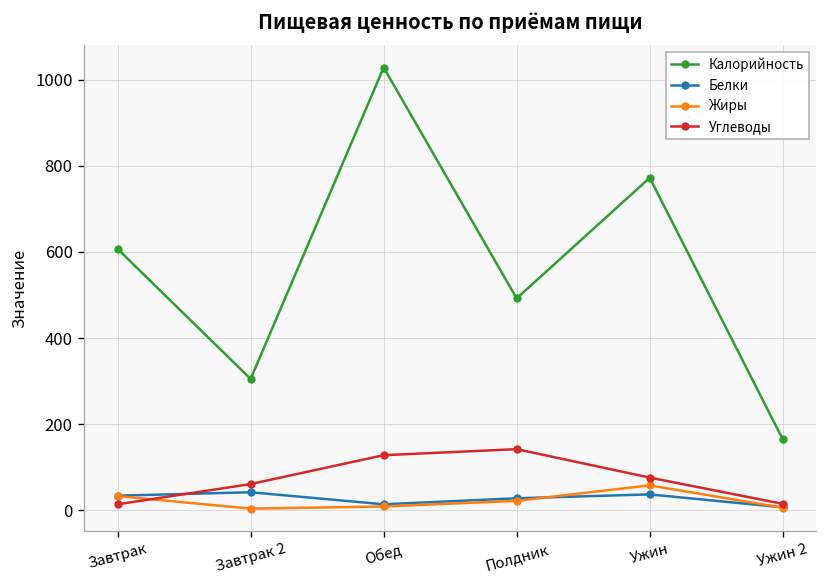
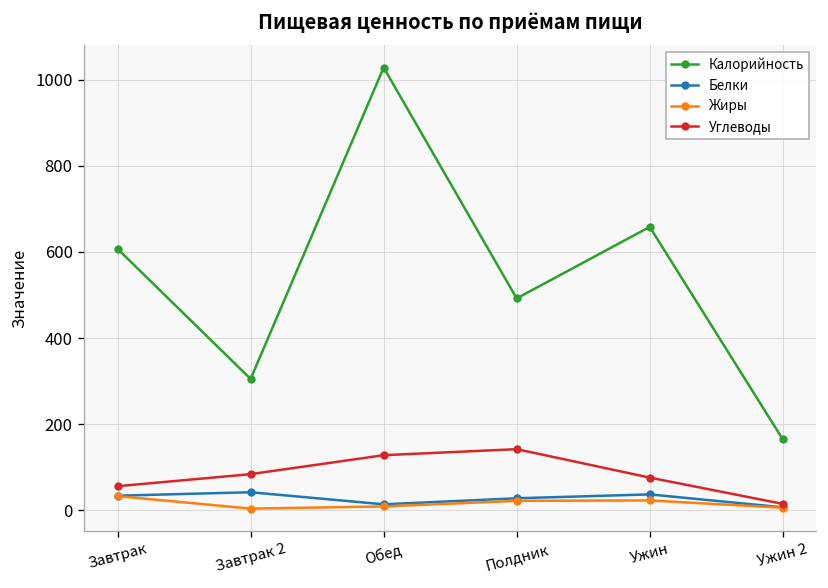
  {
    "Калорийность": {
      "Завтрак": 610,
      "Завтрак 2": 310,
      "Обед": 1030,
      "Полдник": 490,
-     "Ужин": 770,
+     "Ужин": 660,
      "Ужин 2": 170
    },
    "Белки": {
      "Завтрак 2": 40,
      "Ужин": 40
    },
    "Жиры": {
      "Завтрак 2": 0,
-     "Ужин": 60
+     "Ужин": 20
    },
    "Углеводы": {
-     "Завтрак": 10,
-     "Завтрак 2": 60,
+     "Завтрак": 60,
+     "Завтрак 2": 80,
      "Обед": 130,
      "Полдник": 140,
      "Ужин": 80,
      "Ужин 2": 20
    }
  }
